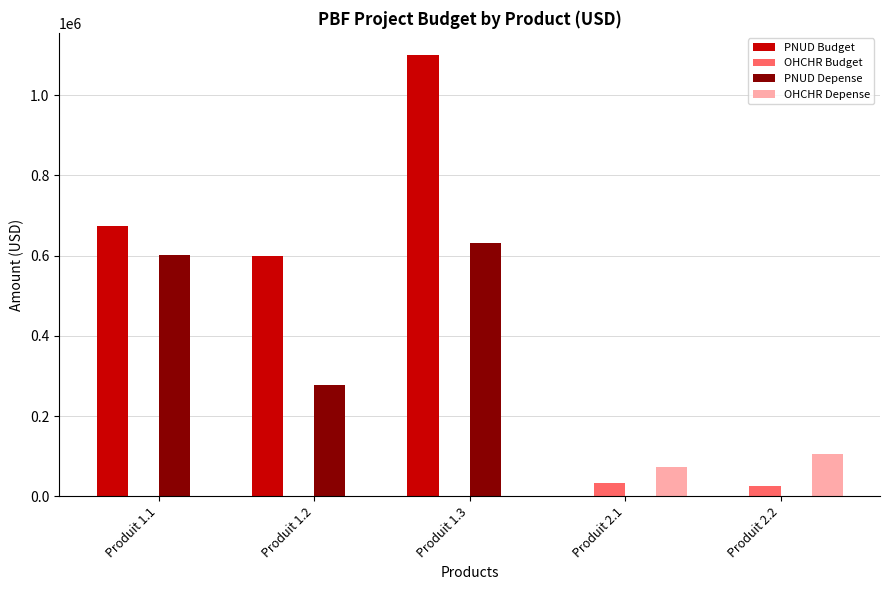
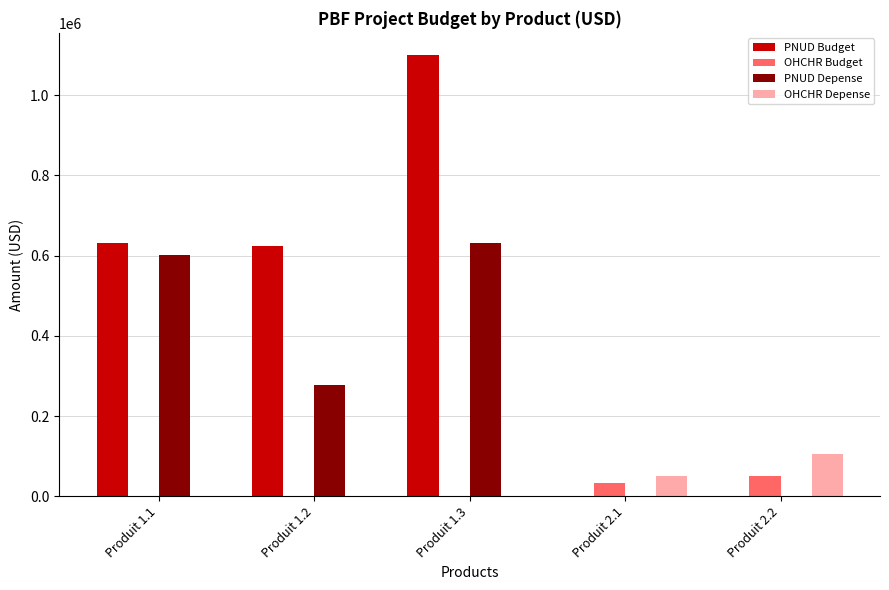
  {
    "PNUD Budget": {
-     "Produit 1.1": 670000,
-     "Produit 1.2": 600000,
+     "Produit 1.1": 630000,
+     "Produit 1.2": 620000,
      "Produit 1.3": 1100000,
      "Produit 2.1": 0,
      "Produit 2.2": 0
    },
    "OHCHR Budget": {
      "Produit 1.1": 0,
      "Produit 1.2": 0,
      "Produit 1.3": 0,
      "Produit 2.1": 30000,
-     "Produit 2.2": 30000
+     "Produit 2.2": 50000
    },
    "PNUD Depense": {
      "Produit 1.1": 600000,
      "Produit 1.2": 280000,
      "Produit 1.3": 630000,
      "Produit 2.1": 0,
      "Produit 2.2": 0
    },
    "OHCHR Depense": {
      "Produit 1.1": 0,
      "Produit 1.2": 0,
      "Produit 1.3": 0,
-     "Produit 2.1": 70000,
+     "Produit 2.1": 50000,
      "Produit 2.2": 110000
    }
  }
